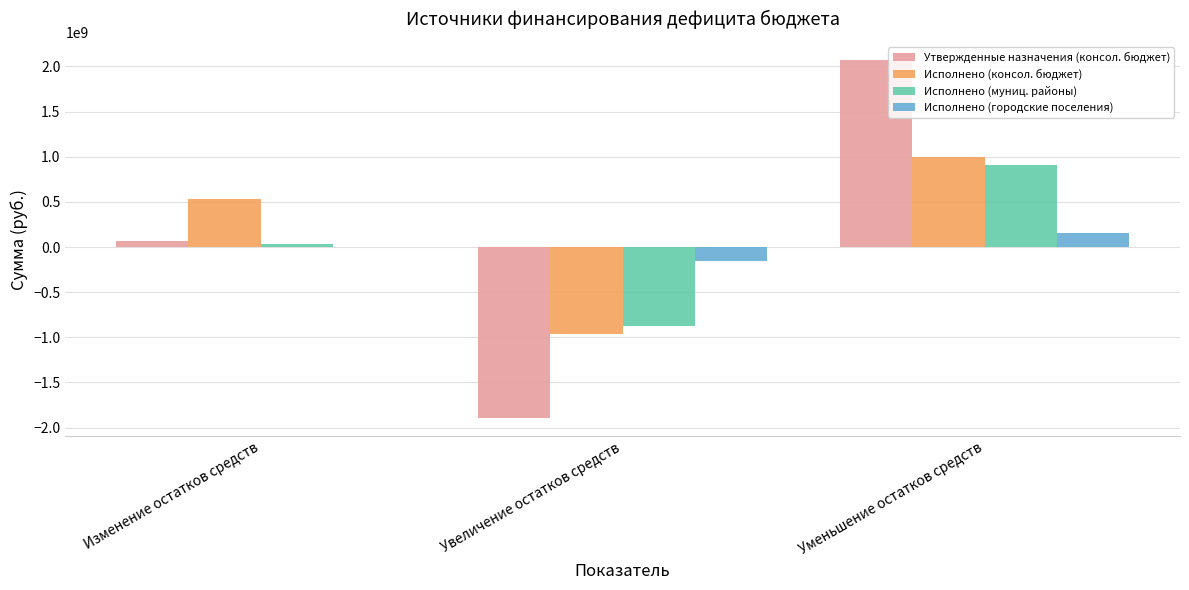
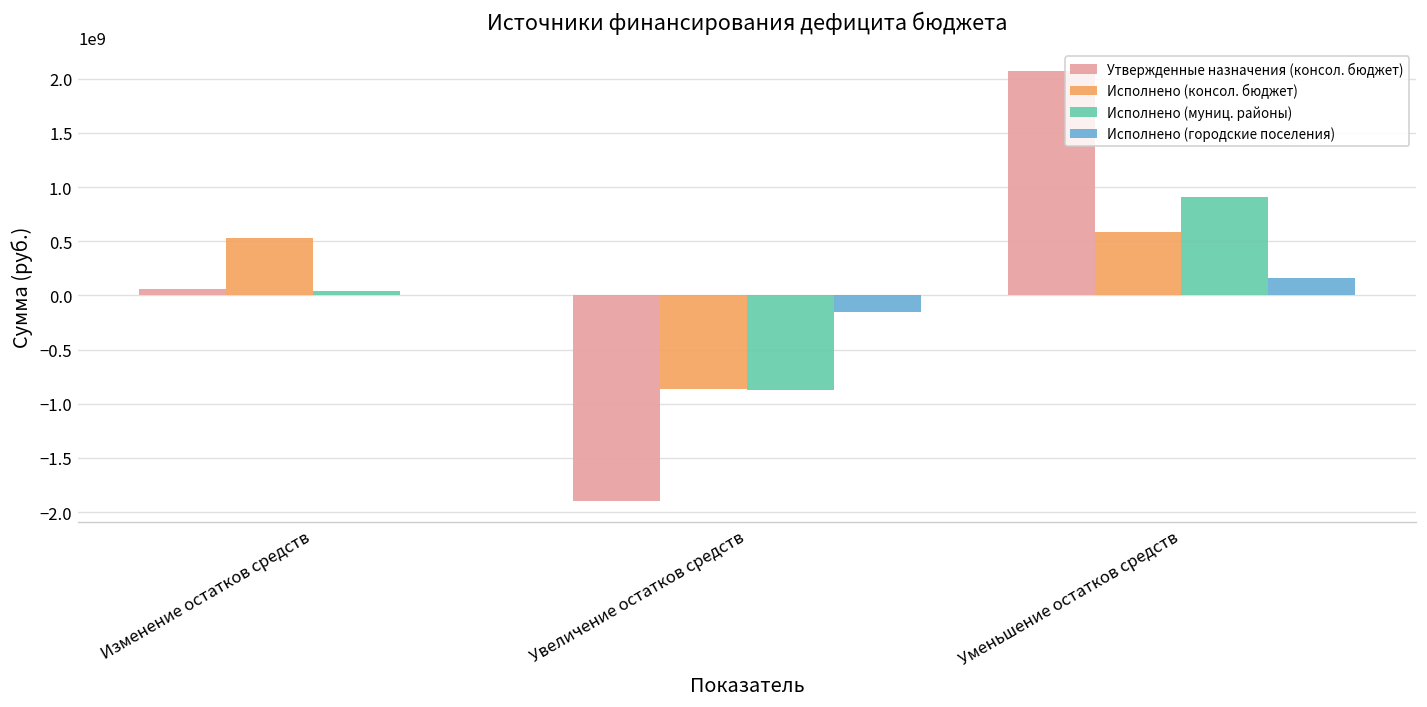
  {
    "Утвержденные назначения (консол. бюджет)": {
      "Изменение остатков средств": 100000000,
      "Увеличение остатков средств": -1900000000,
      "Уменьшение остатков средств": 2100000000
    },
    "Исполнено (консол. бюджет)": {
      "Изменение остатков средств": 500000000,
-     "Увеличение остатков средств": -1000000000,
-     "Уменьшение остатков средств": 1000000000
+     "Увеличение остатков средств": -900000000,
+     "Уменьшение остатков средств": 600000000
    }
  }
